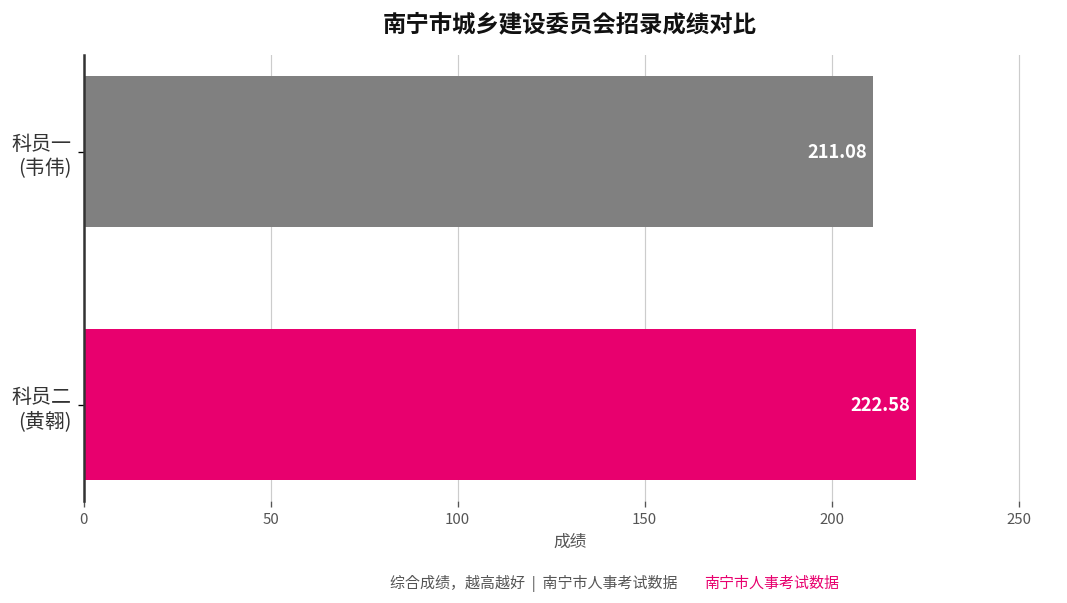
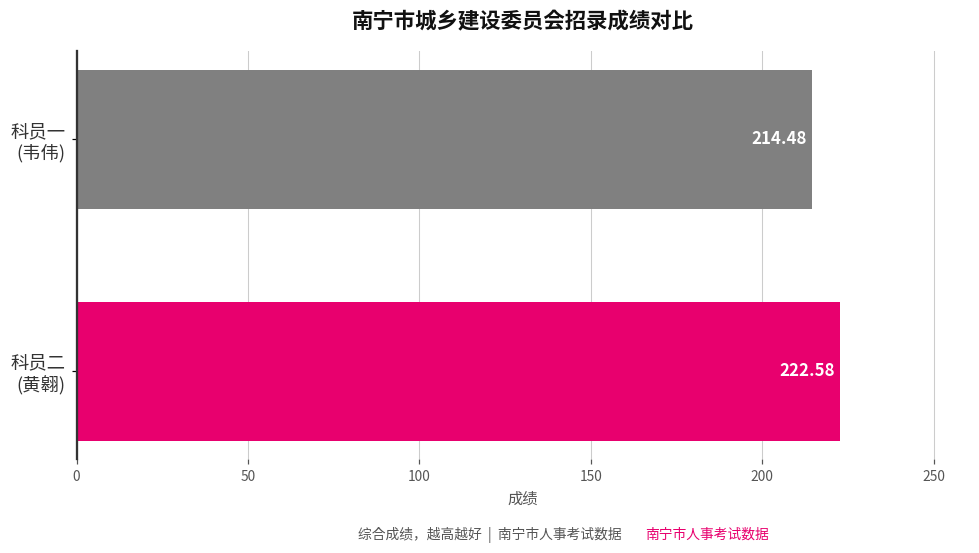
  {
-   "科员一 (韦伟)": 211.08,
+   "科员一 (韦伟)": 214.48,
    "科员二 (黄翱)": 222.58
  }
